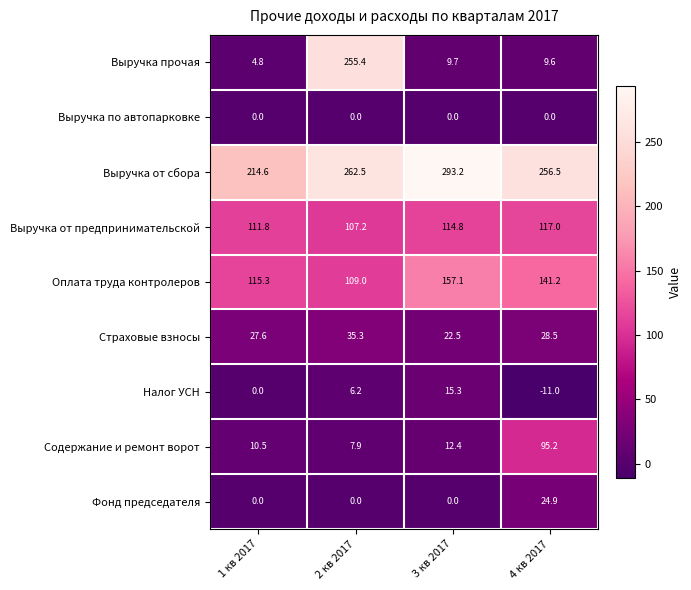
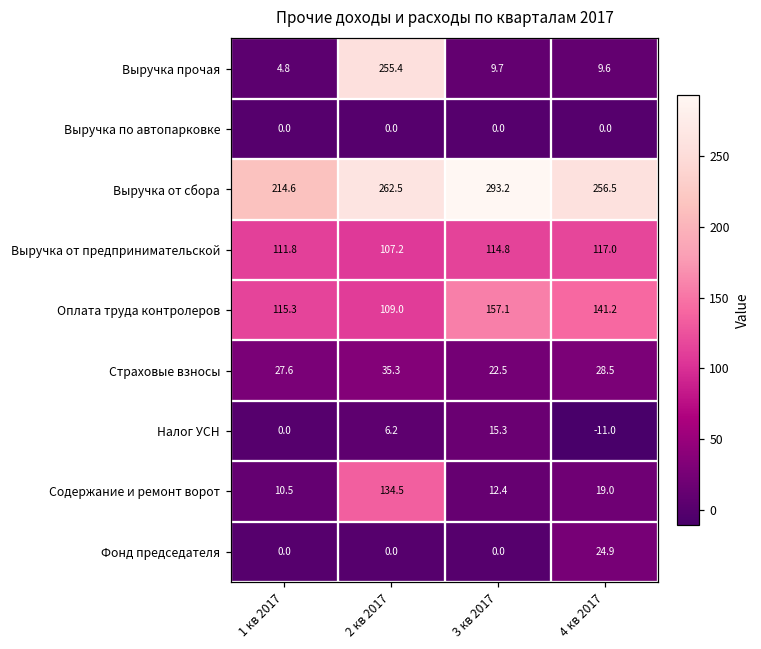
  {
    "Выручка прочая": {
      "1 кв 2017": 4.8,
      "2 кв 2017": 255.4,
      "3 кв 2017": 9.7,
      "4 кв 2017": 9.6
    },
    "Выручка по автопарковке": {
      "1 кв 2017": 0.0,
      "2 кв 2017": 0.0,
      "3 кв 2017": 0.0,
      "4 кв 2017": 0.0
    },
    "Выручка от сбора": {
      "1 кв 2017": 214.6,
      "2 кв 2017": 262.5,
      "3 кв 2017": 293.2,
      "4 кв 2017": 256.5
    },
    "Выручка от предпринимательской": {
      "1 кв 2017": 111.8,
      "2 кв 2017": 107.2,
      "3 кв 2017": 114.8,
      "4 кв 2017": 117.0
    },
    "Оплата труда контролеров": {
      "1 кв 2017": 115.3,
      "2 кв 2017": 109.0,
      "3 кв 2017": 157.1,
      "4 кв 2017": 141.2
    },
    "Страховые взносы": {
      "1 кв 2017": 27.6,
      "2 кв 2017": 35.3,
      "3 кв 2017": 22.5,
      "4 кв 2017": 28.5
    },
    "Налог УСН": {
      "1 кв 2017": 0.0,
      "2 кв 2017": 6.2,
      "3 кв 2017": 15.3,
      "4 кв 2017": -11.0
    },
    "Содержание и ремонт ворот": {
      "1 кв 2017": 10.5,
-     "2 кв 2017": 7.9,
+     "2 кв 2017": 134.5,
      "3 кв 2017": 12.4,
-     "4 кв 2017": 95.2
+     "4 кв 2017": 19.0
    },
    "Фонд председателя": {
      "1 кв 2017": 0.0,
      "2 кв 2017": 0.0,
      "3 кв 2017": 0.0,
      "4 кв 2017": 24.9
    }
  }
